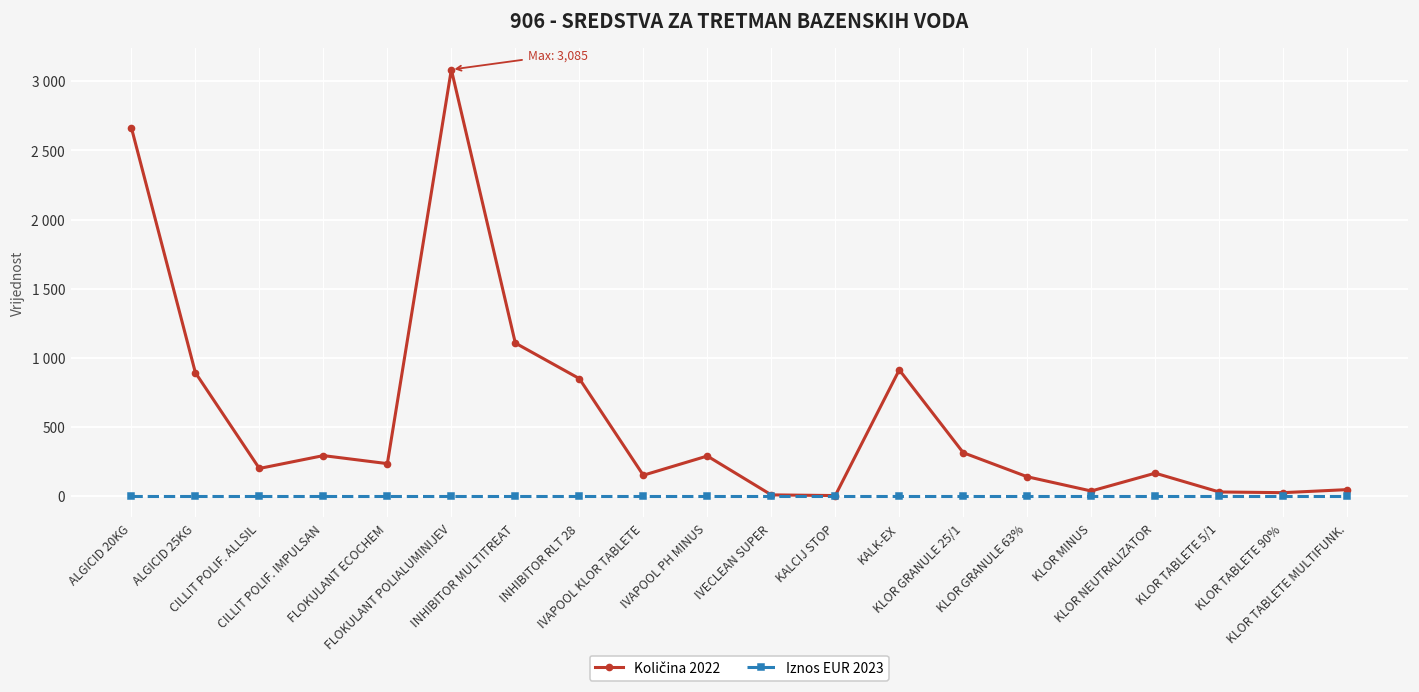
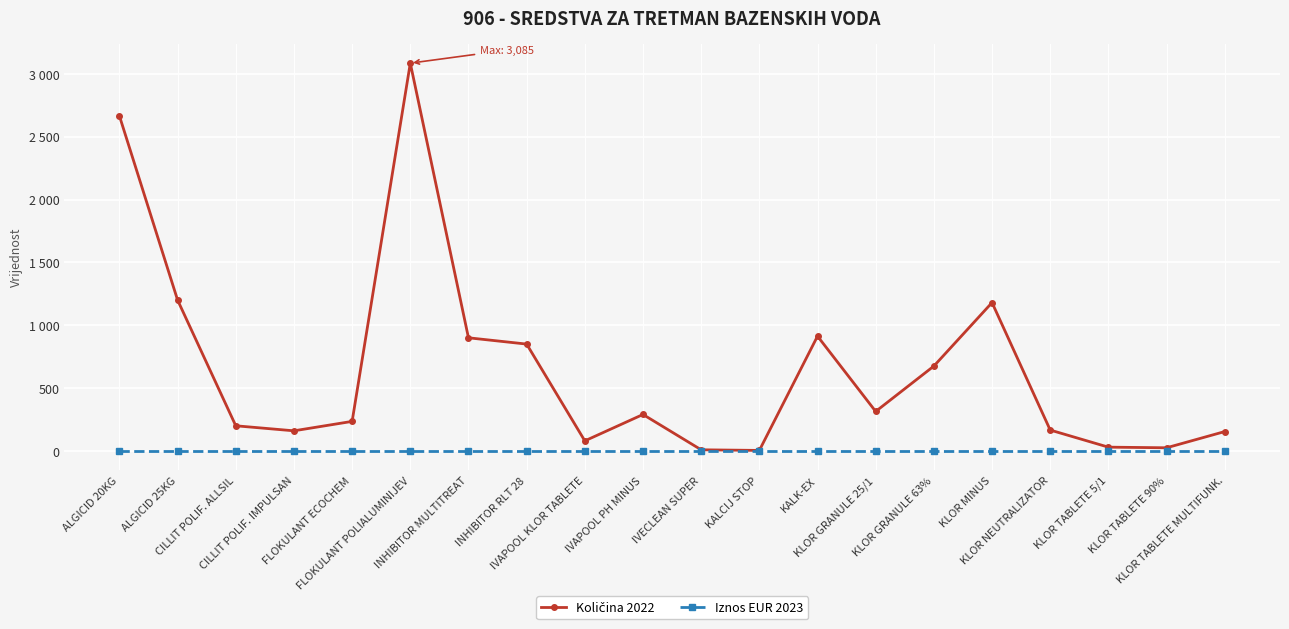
  {
    "Količina 2022": {
      "ALGICID 20KG": 2670,
-     "ALGICID 25KG": 890,
+     "ALGICID 25KG": 1200,
      "CILLIT POLIF. ALLSIL": 200,
-     "CILLIT POLIF. IMPULSAN": 290,
+     "CILLIT POLIF. IMPULSAN": 160,
      "FLOKULANT ECOCHEM": 240,
-     "INHIBITOR MULTITREAT": 1110,
+     "INHIBITOR MULTITREAT": 900,
      "INHIBITOR RLT 28": 850,
-     "IVAPOOL KLOR TABLETE": 150,
+     "IVAPOOL KLOR TABLETE": 80,
      "IVAPOOL PH MINUS": 290,
      "KALK-EX": 910,
      "KLOR GRANULE 25/1": 310,
-     "KLOR GRANULE 63%": 140,
-     "KLOR MINUS": 40,
+     "KLOR GRANULE 63%": 680,
+     "KLOR MINUS": 1180,
      "KLOR NEUTRALIZATOR": 170,
      "KLOR TABLETE 5/1": 30,
      "KLOR TABLETE 90%": 30,
-     "KLOR TABLETE MULTIFUNK.": 50
+     "KLOR TABLETE MULTIFUNK.": 150
    },
    "Iznos EUR 2023": {
      "ALGICID 20KG": 0,
      "ALGICID 25KG": 0,
      "CILLIT POLIF. ALLSIL": 0,
      "CILLIT POLIF. IMPULSAN": 0,
      "FLOKULANT ECOCHEM": 0,
      "FLOKULANT POLIALUMINIJEV": 0,
      "INHIBITOR MULTITREAT": 0,
      "INHIBITOR RLT 28": 0,
      "IVAPOOL KLOR TABLETE": 0,
      "IVAPOOL PH MINUS": 0,
      "KALK-EX": 0,
      "KLOR GRANULE 25/1": 0,
      "KLOR GRANULE 63%": 0,
      "KLOR MINUS": 0,
      "KLOR NEUTRALIZATOR": 0,
      "KLOR TABLETE 5/1": 0,
      "KLOR TABLETE 90%": 0,
      "KLOR TABLETE MULTIFUNK.": 0
    }
  }
